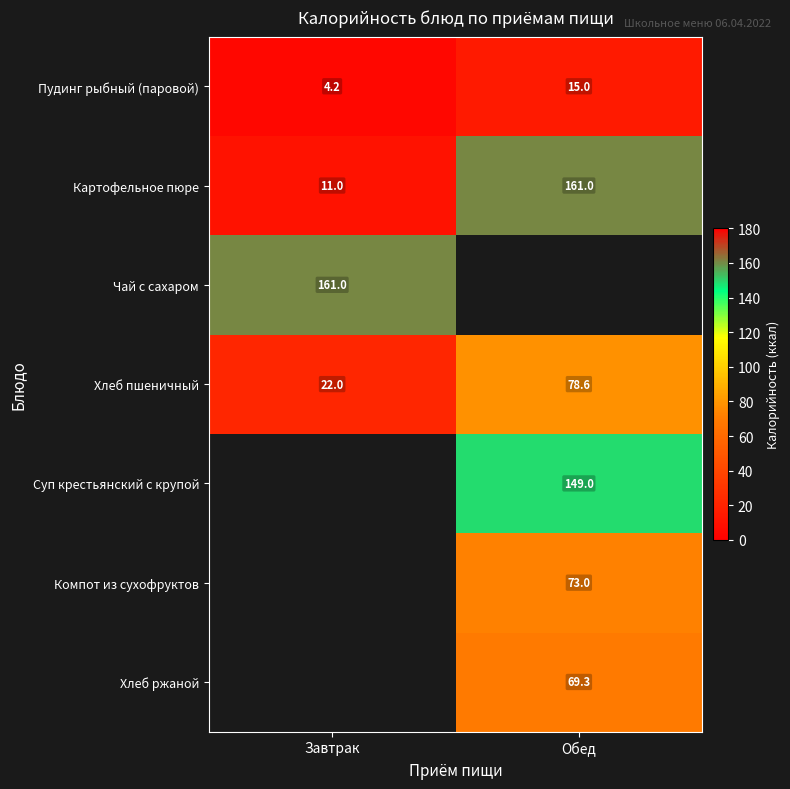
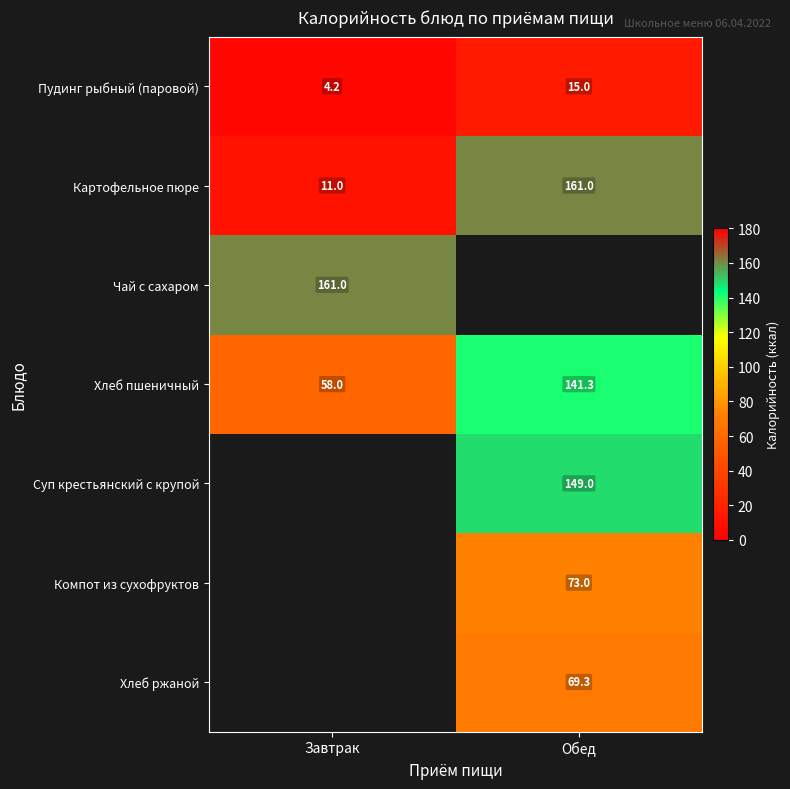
  {
    "Хлеб пшеничный": {
-     "Завтрак": 22.0,
-     "Обед": 78.6
+     "Завтрак": 58.0,
+     "Обед": 141.3
    }
  }
